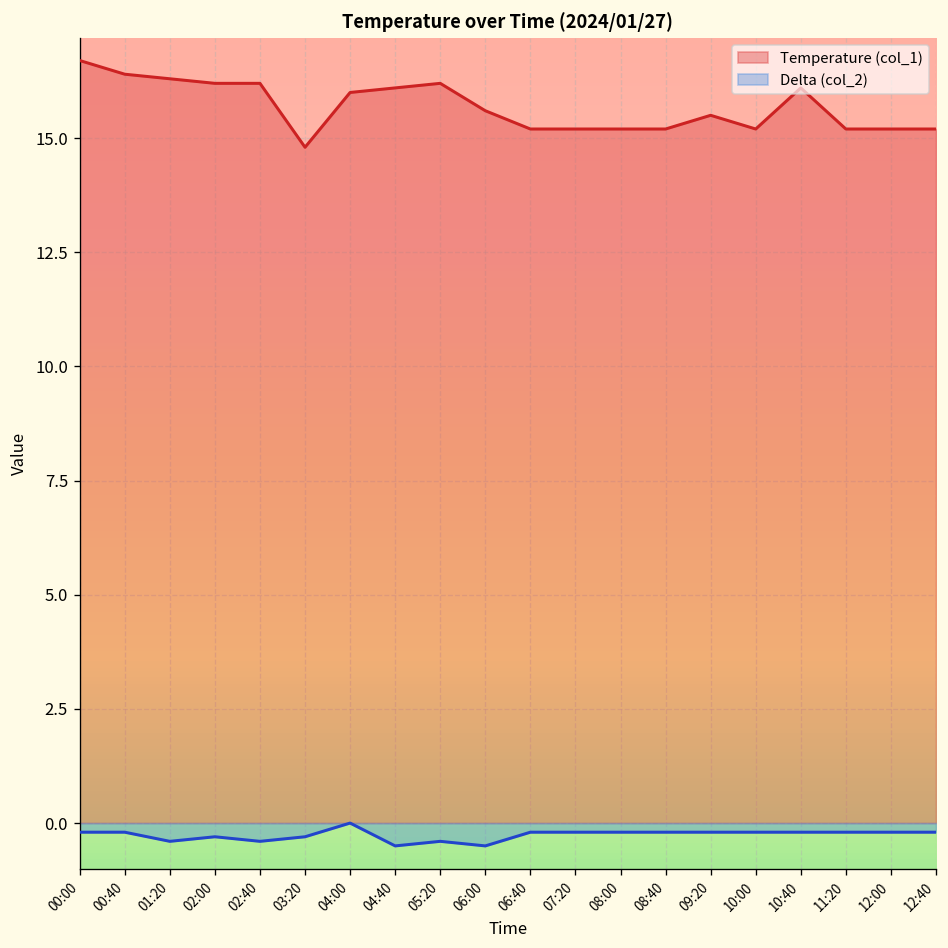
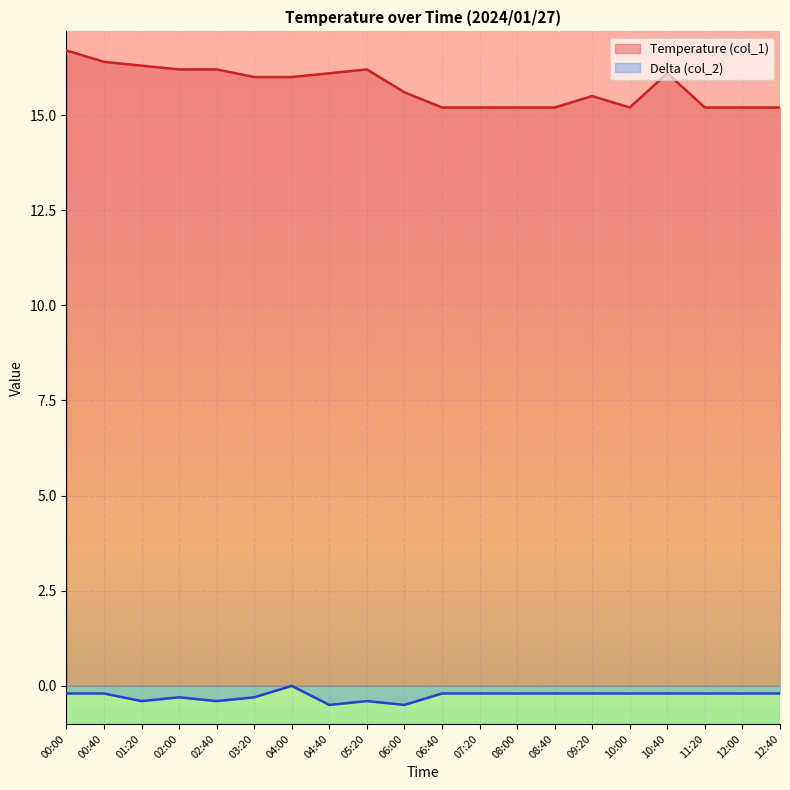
  {
    "Temperature (col_1)": {
      "00:00": 16.7,
      "00:40": 16.4,
      "01:20": 16.3,
      "02:00": 16.2,
      "02:40": 16.2,
-     "03:20": 14.8,
+     "03:20": 16.0,
      "04:00": 16.0,
      "04:40": 16.1,
      "05:20": 16.2,
      "06:00": 15.6,
      "06:40": 15.2,
      "07:20": 15.2,
      "08:00": 15.2,
      "08:40": 15.2,
      "09:20": 15.5,
      "10:00": 15.2,
      "11:20": 15.2,
      "12:00": 15.2,
      "12:40": 15.2
    }
  }
